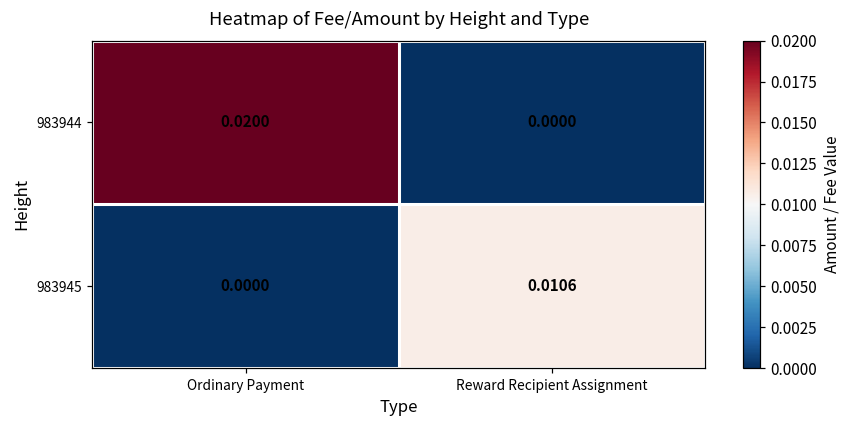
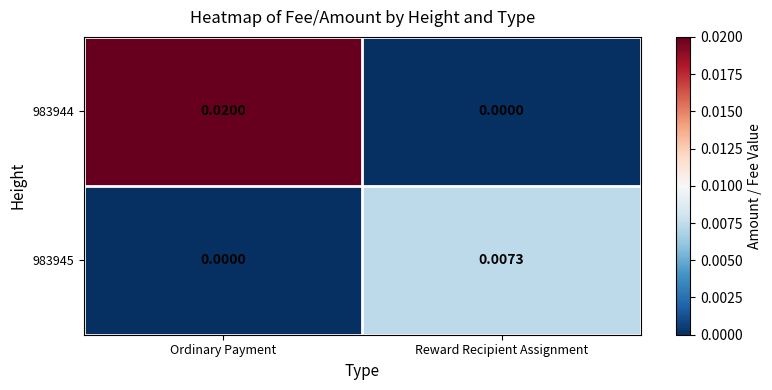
  {
    "983944": {
      "Ordinary Payment": 0.0200,
      "Reward Recipient Assignment": 0.0000
    },
    "983945": {
      "Ordinary Payment": 0.0000,
-     "Reward Recipient Assignment": 0.0106
+     "Reward Recipient Assignment": 0.0073
    }
  }
